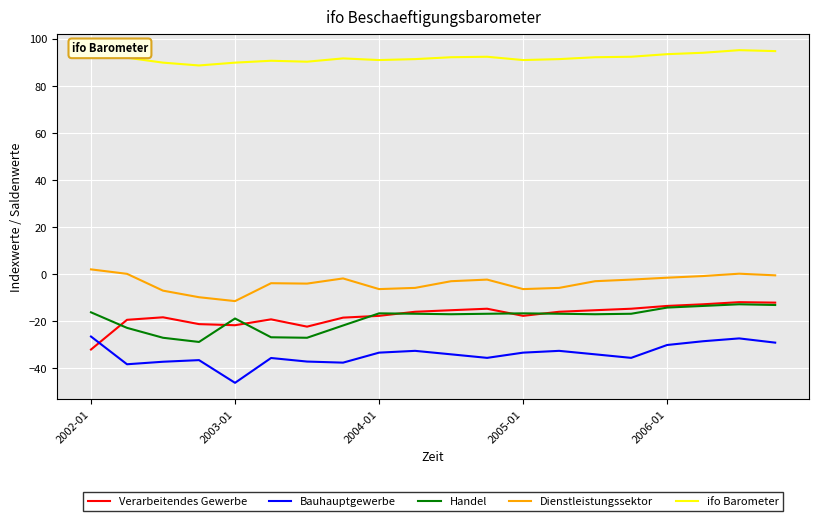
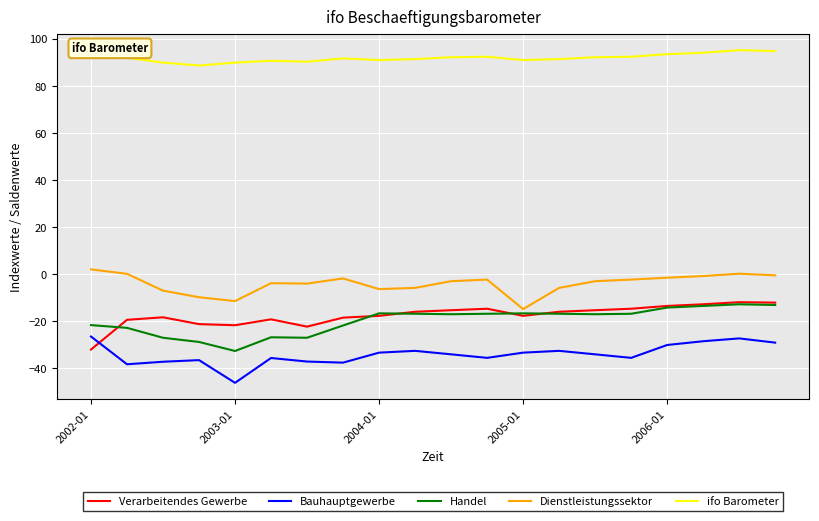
  {
    "Verarbeitendes Gewerbe": {
      "2002-01": -32,
      "2003-01": -22
    },
    "Bauhauptgewerbe": {
      "2002-01": -27,
      "2003-01": -46,
      "2004-01": -33,
      "2005-01": -33,
      "2006-01": -30
    },
    "Handel": {
-     "2002-01": -16,
-     "2003-01": -19
+     "2002-01": -22,
+     "2003-01": -33
    },
    "Dienstleistungssektor": {
      "2002-01": 2,
      "2003-01": -11,
      "2004-01": -6,
-     "2005-01": -6,
+     "2005-01": -15,
      "2006-01": -2
    },
    "ifo Barometer": {
      "2003-01": 90,
      "2004-01": 91,
      "2005-01": 91,
      "2006-01": 94
    }
  }
